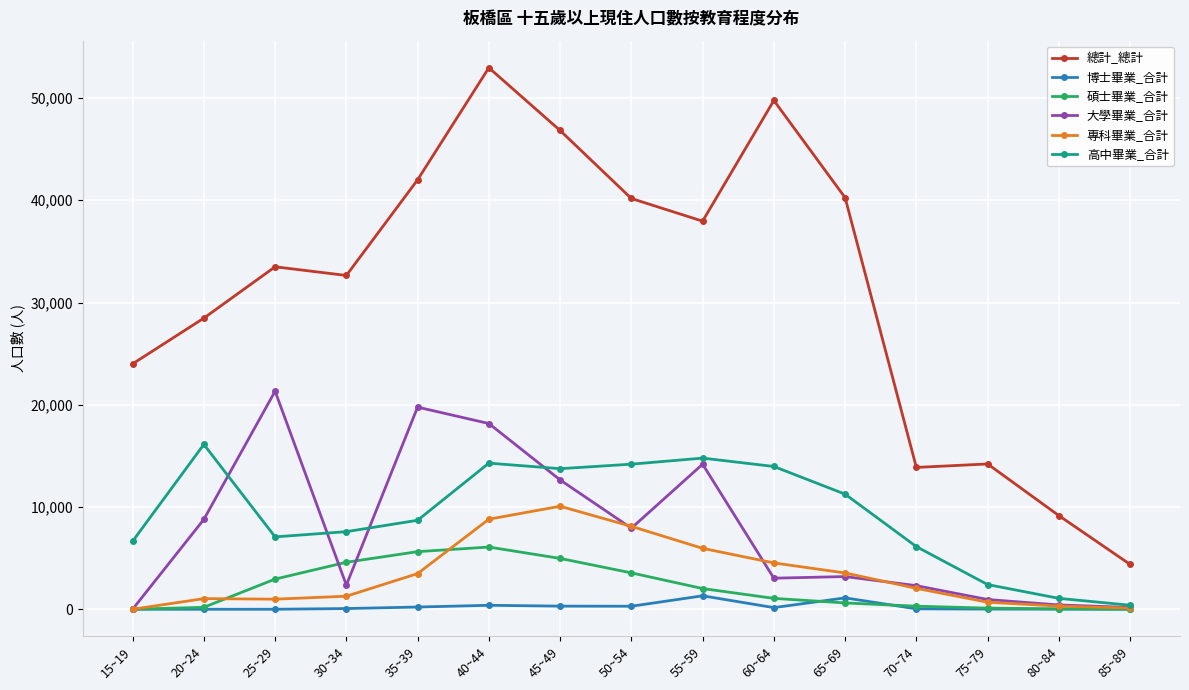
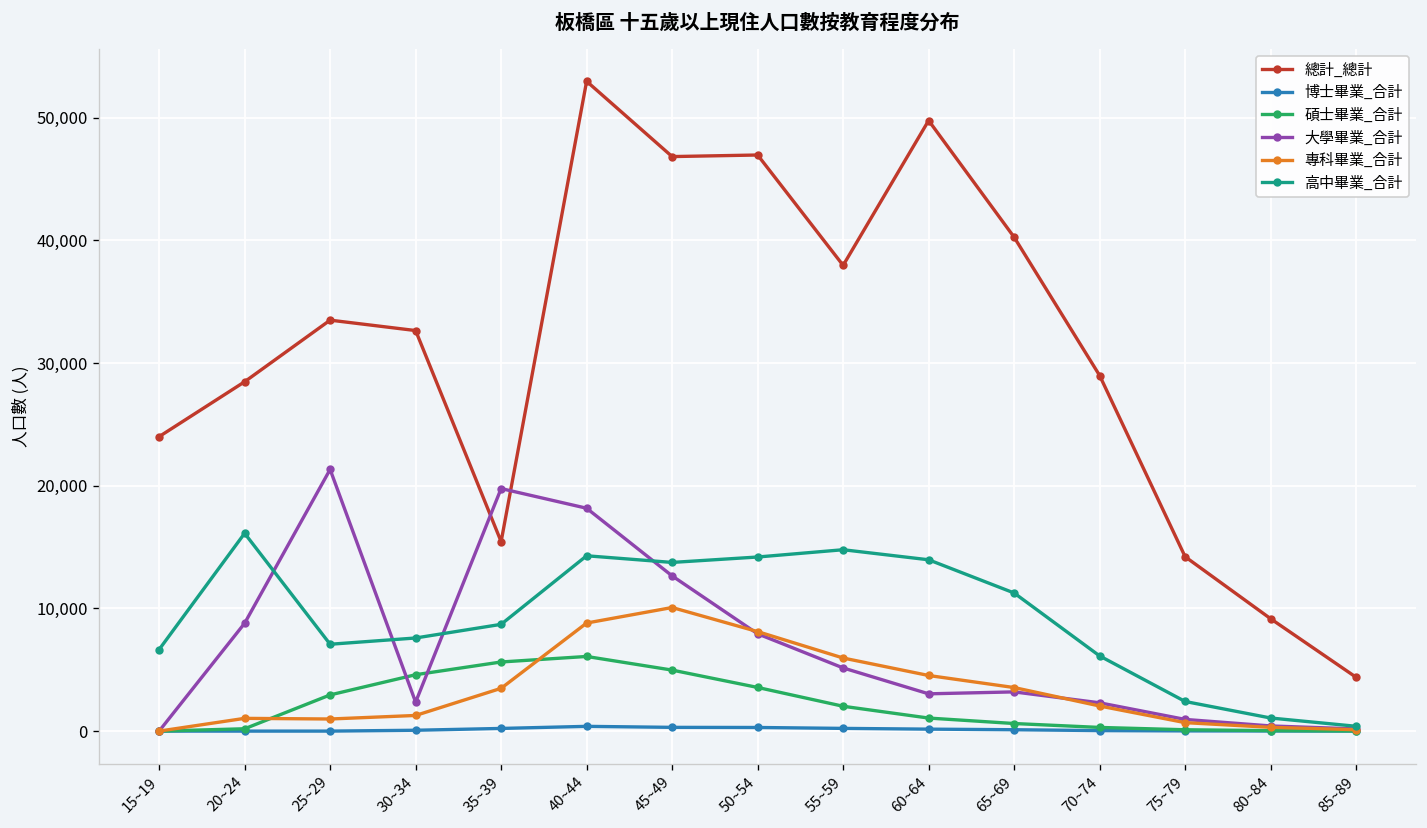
  {
    "總計_總計": {
      "15~19": "24,000",
      "20~24": "28,500",
      "25~29": "33,500",
      "30~34": "32,600",
-     "35~39": "42,000",
+     "35~39": "15,400",
      "40~44": "53,000",
      "45~49": "46,800",
-     "50~54": "40,200",
+     "50~54": "47,000",
      "55~59": "38,000",
      "60~64": "49,800",
      "65~69": "40,300",
-     "70~74": "13,900",
+     "70~74": "29,000",
      "75~79": "14,200",
      "80~84": "9,200",
      "85~89": "4,400"
    },
    "博士畢業_合計": {
      "25~29": "0",
      "30~34": "100",
      "35~39": "200",
      "40~44": "400",
      "45~49": "300",
      "50~54": "300",
-     "55~59": "1,300",
+     "55~59": "200",
      "60~64": "200",
-     "65~69": "1,100",
+     "65~69": "100",
      "70~74": "0"
    },
    "大學畢業_合計": {
      "20~24": "8,800",
      "25~29": "21,300",
      "30~34": "2,400",
      "35~39": "19,800",
      "40~44": "18,200",
      "45~49": "12,700",
-     "55~59": "14,200",
+     "55~59": "5,100",
      "60~64": "3,000",
      "65~69": "3,200",
      "70~74": "2,300",
      "75~79": "1,000"
    },
    "專科畢業_合計": {
      "20~24": "1,000",
      "25~29": "1,000",
      "30~34": "1,300",
      "35~39": "3,500",
      "40~44": "8,800",
      "45~49": "10,100",
      "55~59": "6,000",
      "60~64": "4,500",
      "65~69": "3,600",
      "70~74": "2,000",
      "75~79": "700"
    }
  }
